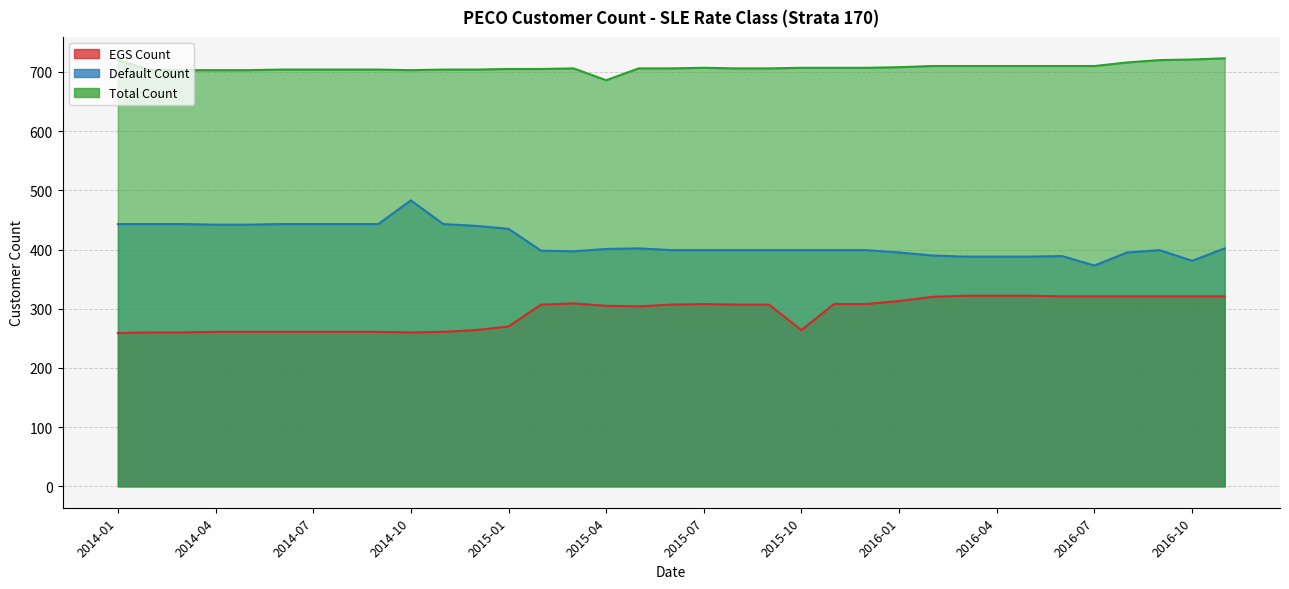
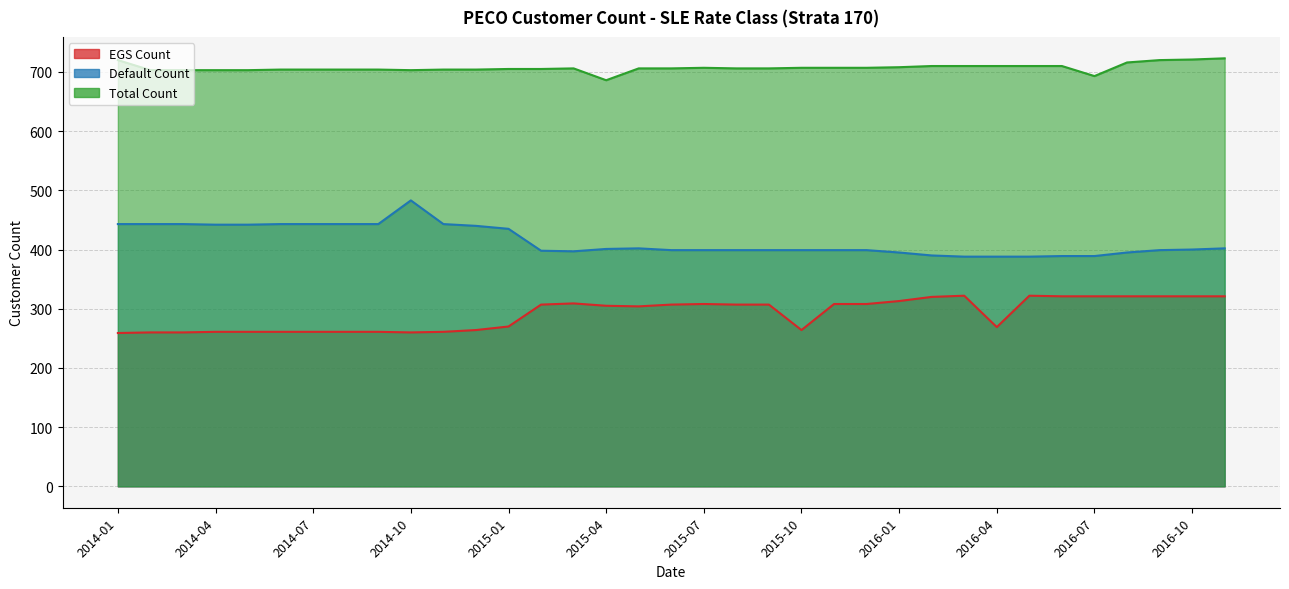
  {
    "EGS Count": {
      "2014-01": 260,
      "2014-04": 260,
      "2014-07": 260,
      "2014-10": 260,
      "2015-01": 270,
      "2015-04": 310,
      "2015-07": 310,
      "2015-10": 260,
      "2016-01": 310,
-     "2016-04": 320,
+     "2016-04": 270,
      "2016-07": 320,
      "2016-10": 320
    },
    "Default Count": {
      "2014-01": 440,
      "2014-04": 440,
      "2014-07": 440,
      "2014-10": 480,
      "2015-01": 440,
      "2015-04": 400,
      "2015-07": 400,
      "2015-10": 400,
      "2016-01": 400,
      "2016-04": 390,
-     "2016-07": 370,
-     "2016-10": 380
+     "2016-07": 390,
+     "2016-10": 400
    },
    "Total Count": {
      "2014-04": 700,
      "2014-07": 700,
      "2014-10": 700,
      "2015-01": 710,
      "2015-04": 690,
      "2015-07": 710,
      "2015-10": 710,
      "2016-01": 710,
      "2016-04": 710,
-     "2016-07": 710,
+     "2016-07": 690,
      "2016-10": 720
    }
  }
